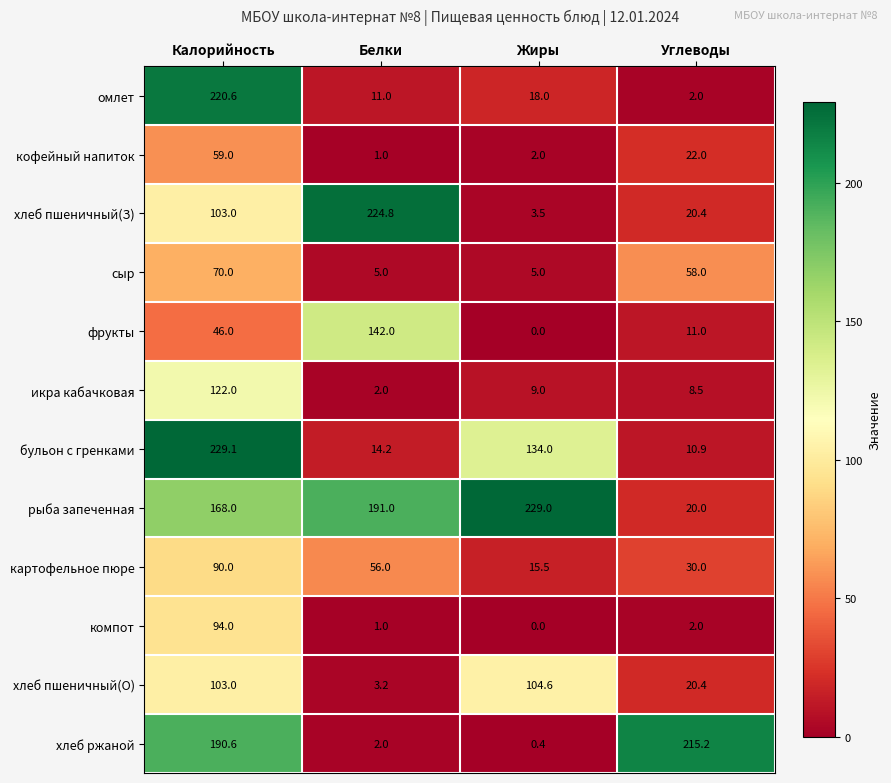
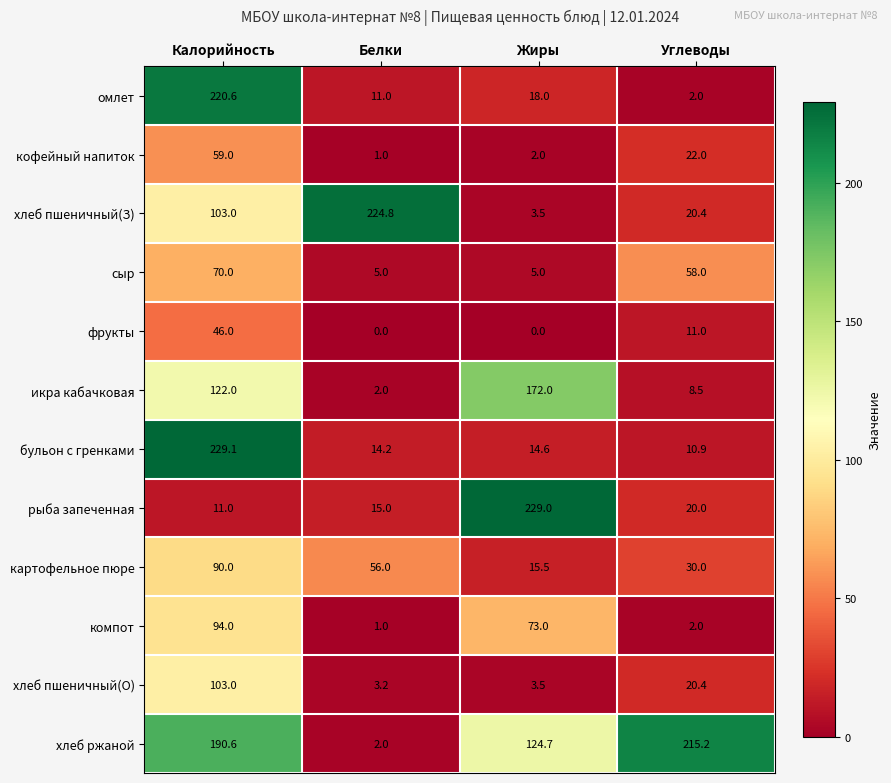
  {
    "омлет": {
      "Калорийность": 220.6,
      "Белки": 11.0,
      "Жиры": 18.0,
      "Углеводы": 2.0
    },
    "кофейный напиток": {
      "Калорийность": 59.0,
      "Белки": 1.0,
      "Жиры": 2.0,
      "Углеводы": 22.0
    },
    "хлеб пшеничный(З)": {
      "Калорийность": 103.0,
      "Белки": 224.8,
      "Жиры": 3.5,
      "Углеводы": 20.4
    },
    "сыр": {
      "Калорийность": 70.0,
      "Белки": 5.0,
      "Жиры": 5.0,
      "Углеводы": 58.0
    },
    "фрукты": {
      "Калорийность": 46.0,
-     "Белки": 142.0,
+     "Белки": 0.0,
      "Жиры": 0.0,
      "Углеводы": 11.0
    },
    "икра кабачковая": {
      "Калорийность": 122.0,
      "Белки": 2.0,
-     "Жиры": 9.0,
+     "Жиры": 172.0,
      "Углеводы": 8.5
    },
    "бульон с гренками": {
      "Калорийность": 229.1,
      "Белки": 14.2,
-     "Жиры": 134.0,
+     "Жиры": 14.6,
      "Углеводы": 10.9
    },
    "рыба запеченная": {
-     "Калорийность": 168.0,
-     "Белки": 191.0,
+     "Калорийность": 11.0,
+     "Белки": 15.0,
      "Жиры": 229.0,
      "Углеводы": 20.0
    },
    "картофельное пюре": {
      "Калорийность": 90.0,
      "Белки": 56.0,
      "Жиры": 15.5,
      "Углеводы": 30.0
    },
    "компот": {
      "Калорийность": 94.0,
      "Белки": 1.0,
-     "Жиры": 0.0,
+     "Жиры": 73.0,
      "Углеводы": 2.0
    },
    "хлеб пшеничный(О)": {
      "Калорийность": 103.0,
      "Белки": 3.2,
-     "Жиры": 104.6,
+     "Жиры": 3.5,
      "Углеводы": 20.4
    },
    "хлеб ржаной": {
      "Калорийность": 190.6,
      "Белки": 2.0,
-     "Жиры": 0.4,
+     "Жиры": 124.7,
      "Углеводы": 215.2
    }
  }
